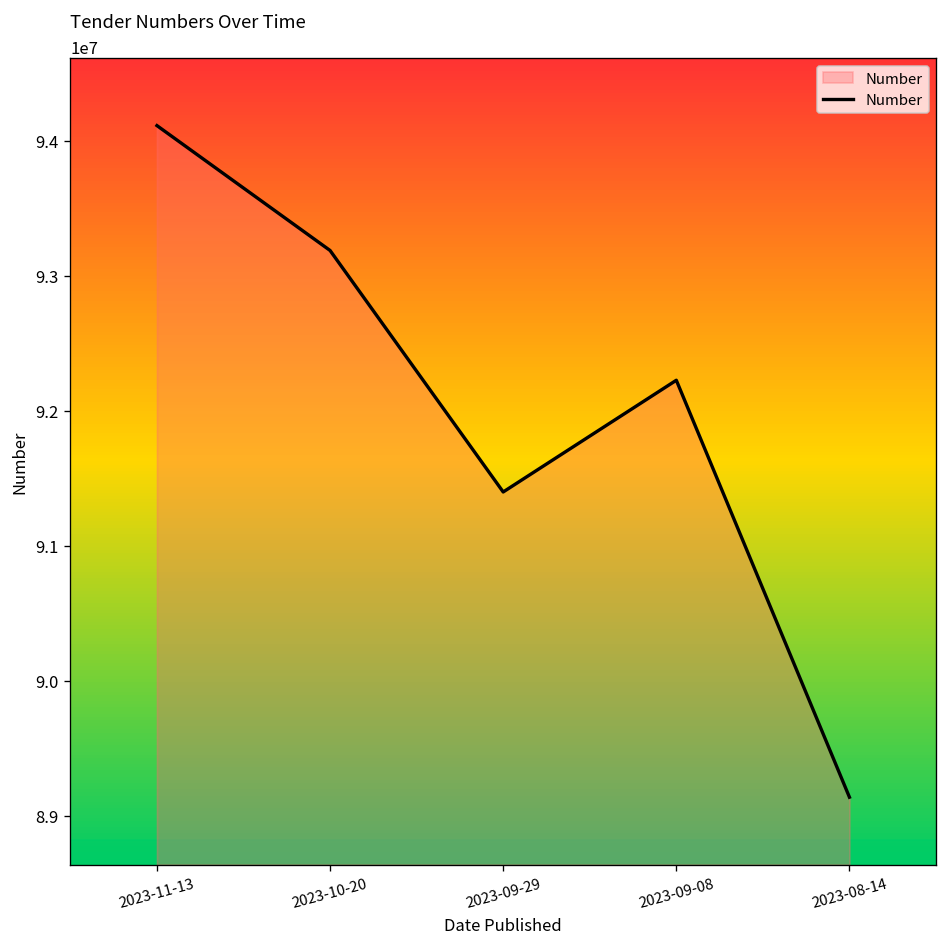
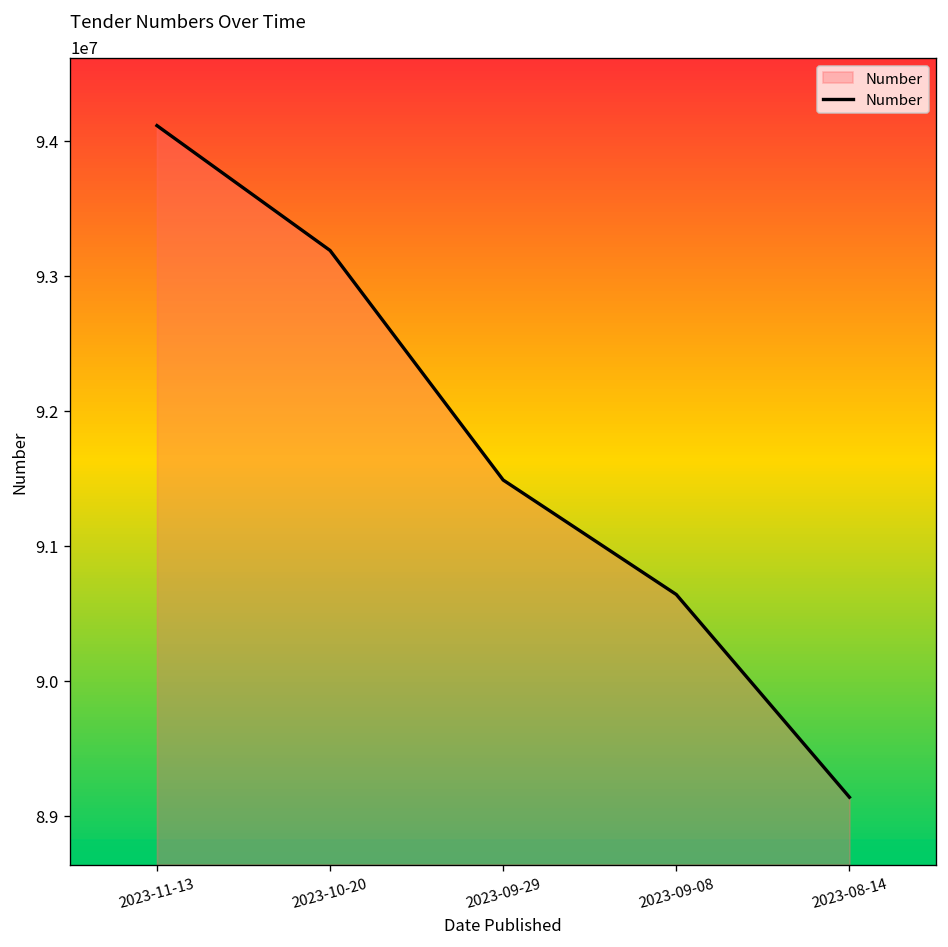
  {
    "2023-11-13": 94110000,
    "2023-10-20": 93190000,
-   "2023-09-29": 91400000,
-   "2023-09-08": 92230000,
+   "2023-09-29": 91490000,
+   "2023-09-08": 90640000,
    "2023-08-14": 89140000
  }
